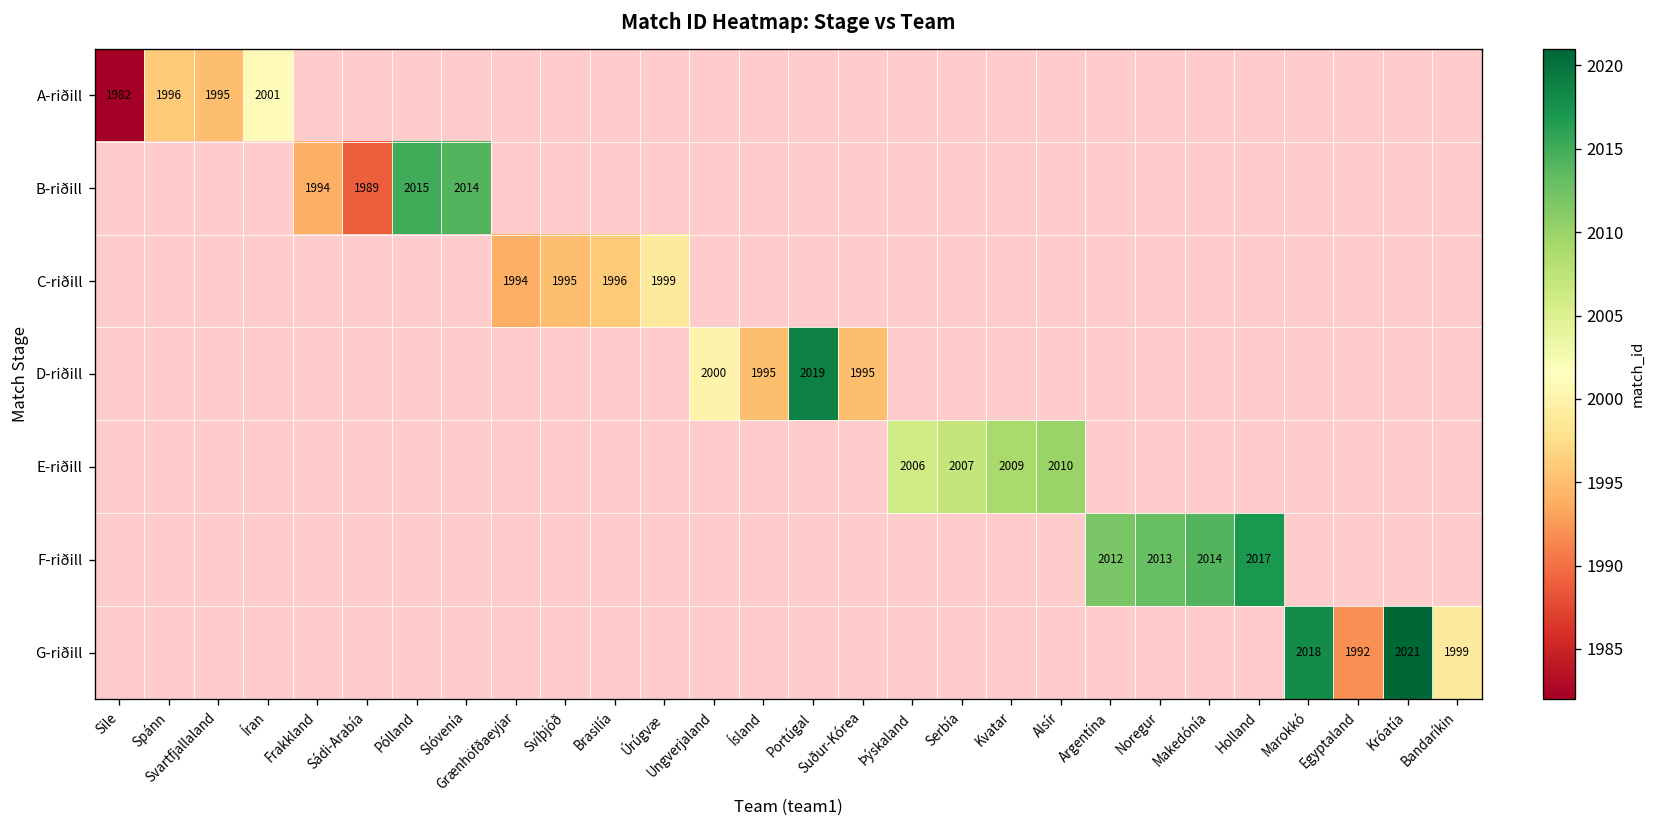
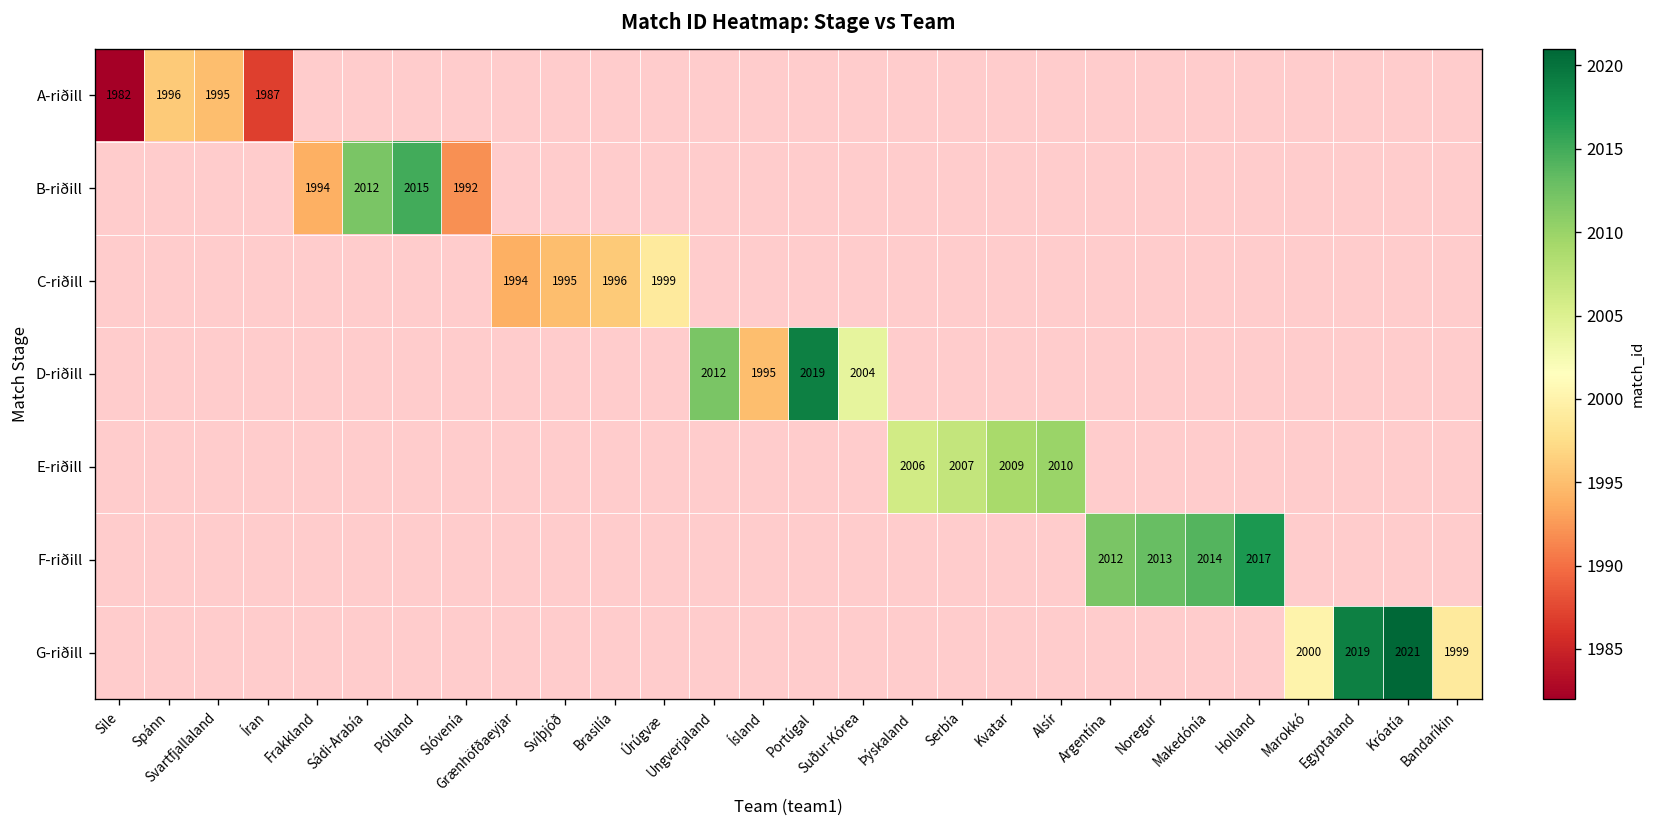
  {
    "A-riðill": {
      "Sile": 1982,
      "Spánn": 1996,
      "Svartfjallaland": 1995,
-     "Íran": 2001
+     "Íran": 1987
    },
    "B-riðill": {
      "Frakkland": 1994,
-     "Sádi-Arabía": 1989,
+     "Sádi-Arabía": 2012,
      "Pólland": 2015,
-     "Slóvenía": 2014
+     "Slóvenía": 1992
    },
    "C-riðill": {
      "Grænhöfðaeyjar": 1994,
      "Svíþjóð": 1995,
      "Brasilía": 1996,
      "Úrúgvæ": 1999
    },
    "D-riðill": {
-     "Ungverjaland": 2000,
+     "Ungverjaland": 2012,
      "Ísland": 1995,
      "Portúgal": 2019,
-     "Suður-Kórea": 1995
+     "Suður-Kórea": 2004
    },
    "E-riðill": {
      "Þýskaland": 2006,
      "Serbía": 2007,
      "Kvatar": 2009,
      "Alsír": 2010
    },
    "F-riðill": {
      "Argentína": 2012,
      "Noregur": 2013,
      "Makedónía": 2014,
      "Holland": 2017
    },
    "G-riðill": {
-     "Marokkó": 2018,
-     "Egyptaland": 1992,
+     "Marokkó": 2000,
+     "Egyptaland": 2019,
      "Króatía": 2021,
      "Bandaríkin": 1999
    }
  }
